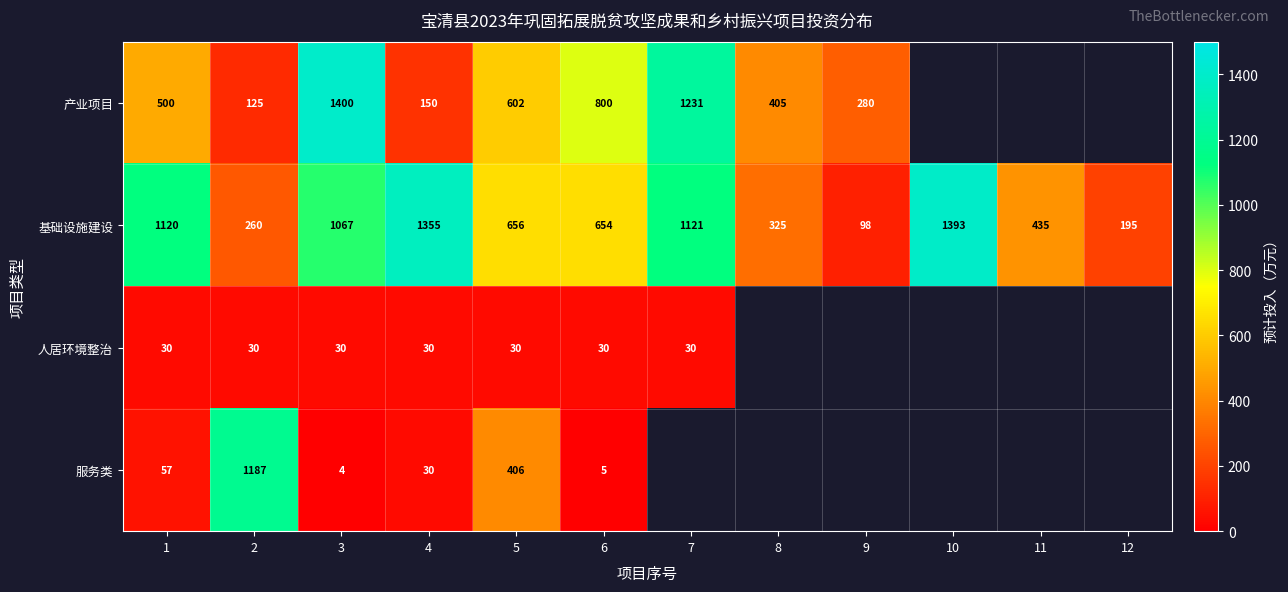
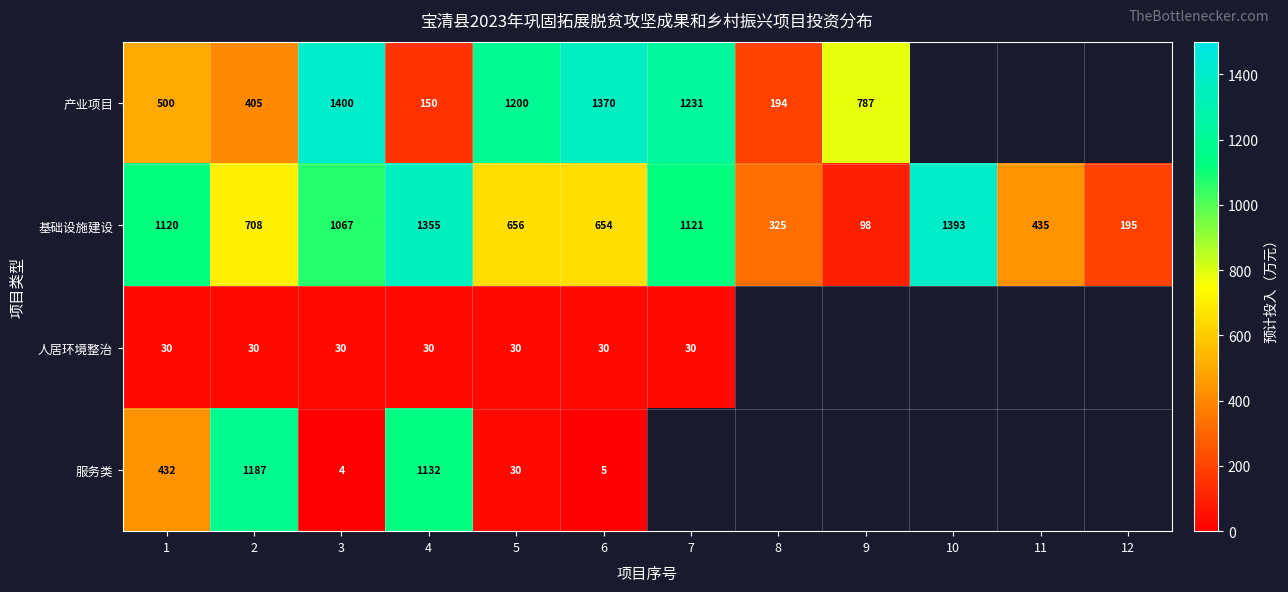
  {
    "产业项目": {
      "1": 500,
-     "2": 125,
+     "2": 405,
      "3": 1400,
      "4": 150,
-     "5": 602,
-     "6": 800,
+     "5": 1200,
+     "6": 1370,
      "7": 1231,
-     "8": 405,
-     "9": 280
+     "8": 194,
+     "9": 787
    },
    "基础设施建设": {
      "1": 1120,
-     "2": 260,
+     "2": 708,
      "3": 1067,
      "4": 1355,
      "5": 656,
      "6": 654,
      "7": 1121,
      "8": 325,
      "9": 98,
      "10": 1393,
      "11": 435,
      "12": 195
    },
    "人居环境整治": {
      "1": 30,
      "2": 30,
      "3": 30,
      "4": 30,
      "5": 30,
      "6": 30,
      "7": 30
    },
    "服务类": {
-     "1": 57,
+     "1": 432,
      "2": 1187,
      "3": 4,
-     "4": 30,
-     "5": 406,
+     "4": 1132,
+     "5": 30,
      "6": 5
    }
  }
